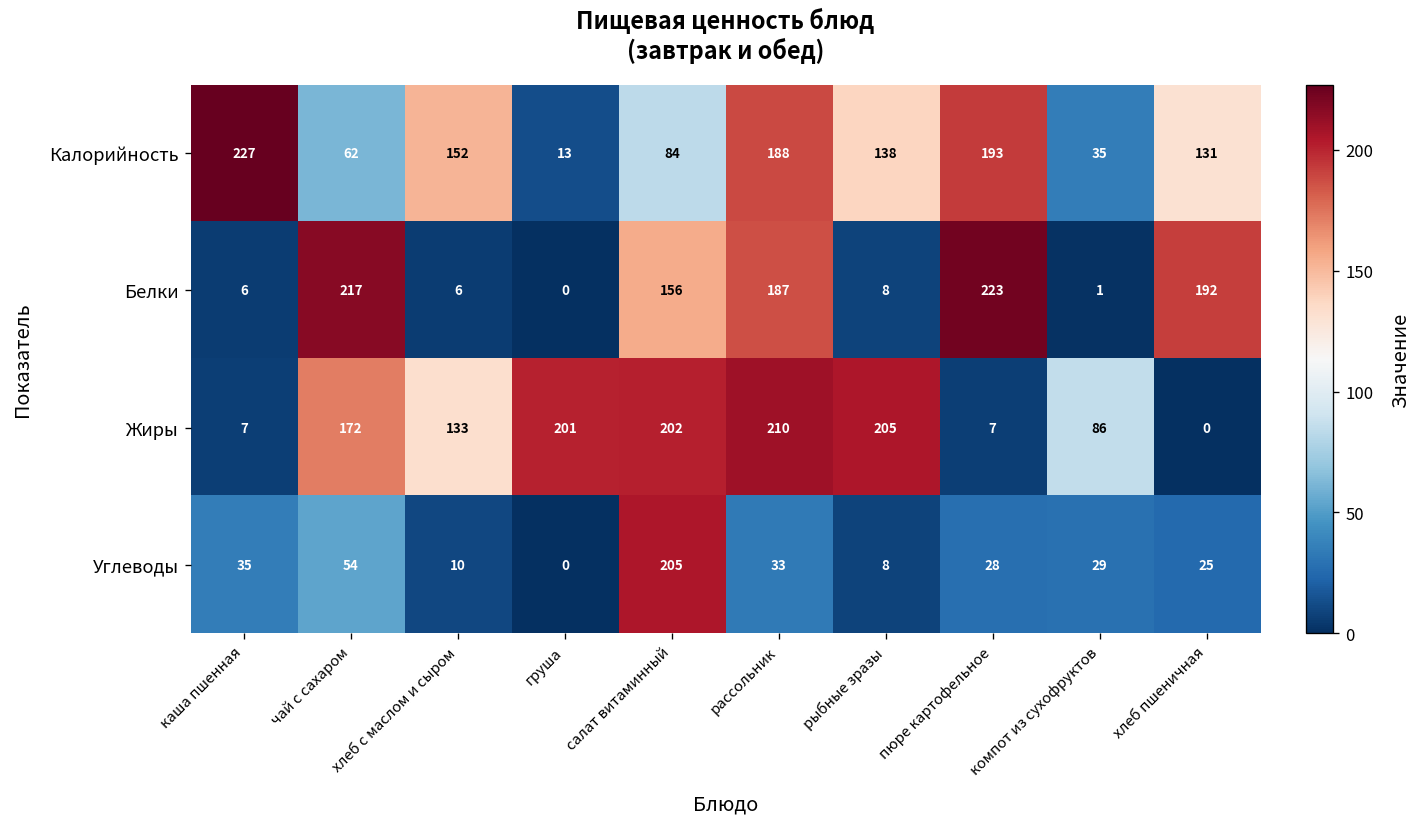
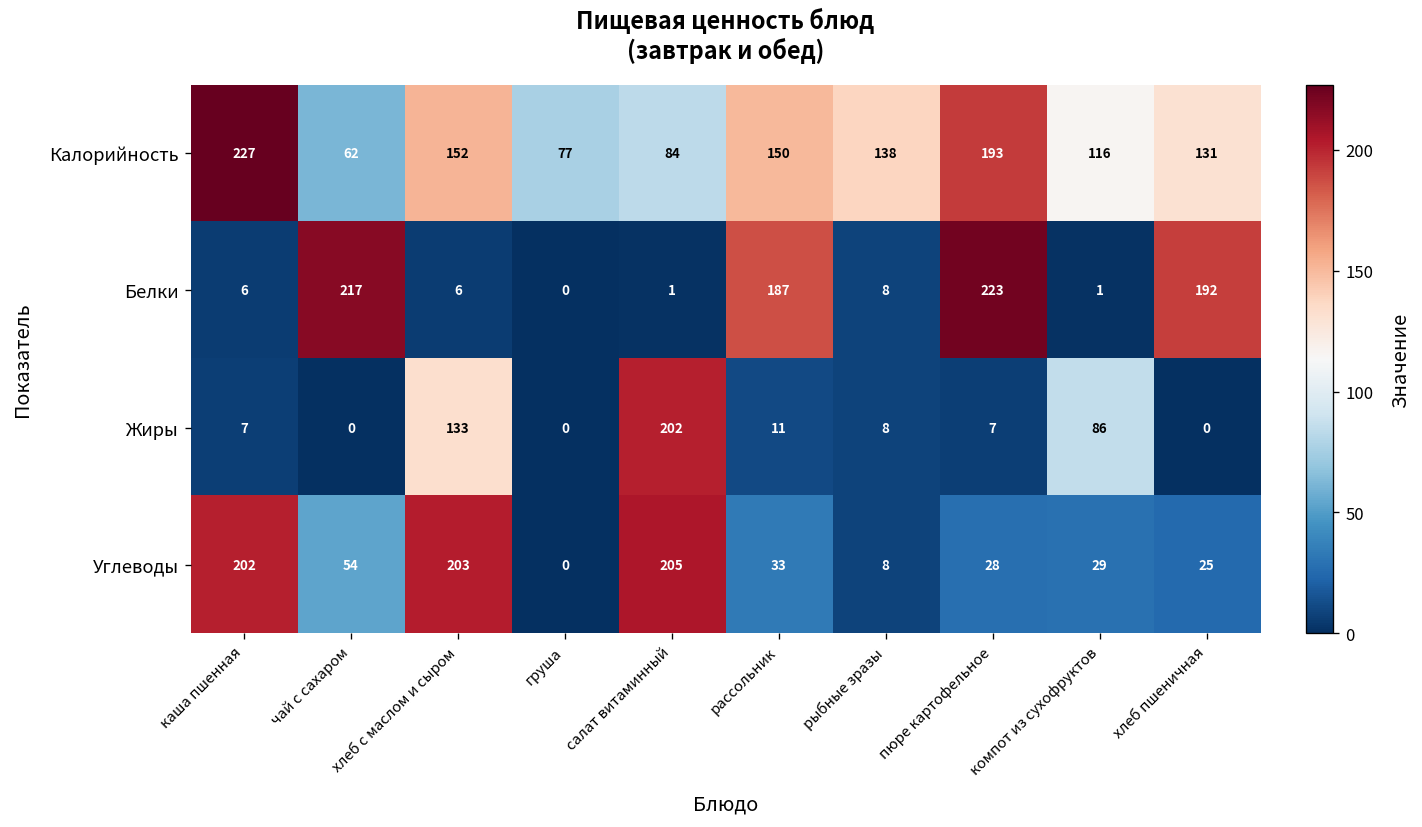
  {
    "Калорийность": {
      "каша пшенная": 227,
      "чай с сахаром": 62,
      "хлеб с маслом и сыром": 152,
-     "груша": 13,
+     "груша": 77,
      "салат витаминный": 84,
-     "рассольник": 188,
+     "рассольник": 150,
      "рыбные зразы": 138,
      "пюре картофельное": 193,
-     "компот из сухофруктов": 35,
+     "компот из сухофруктов": 116,
      "хлеб пшеничная": 131
    },
    "Белки": {
      "каша пшенная": 6,
      "чай с сахаром": 217,
      "хлеб с маслом и сыром": 6,
      "груша": 0,
-     "салат витаминный": 156,
+     "салат витаминный": 1,
      "рассольник": 187,
      "рыбные зразы": 8,
      "пюре картофельное": 223,
      "компот из сухофруктов": 1,
      "хлеб пшеничная": 192
    },
    "Жиры": {
      "каша пшенная": 7,
-     "чай с сахаром": 172,
+     "чай с сахаром": 0,
      "хлеб с маслом и сыром": 133,
-     "груша": 201,
+     "груша": 0,
      "салат витаминный": 202,
-     "рассольник": 210,
-     "рыбные зразы": 205,
+     "рассольник": 11,
+     "рыбные зразы": 8,
      "пюре картофельное": 7,
      "компот из сухофруктов": 86,
      "хлеб пшеничная": 0
    },
    "Углеводы": {
-     "каша пшенная": 35,
+     "каша пшенная": 202,
      "чай с сахаром": 54,
-     "хлеб с маслом и сыром": 10,
+     "хлеб с маслом и сыром": 203,
      "груша": 0,
      "салат витаминный": 205,
      "рассольник": 33,
      "рыбные зразы": 8,
      "пюре картофельное": 28,
      "компот из сухофруктов": 29,
      "хлеб пшеничная": 25
    }
  }
